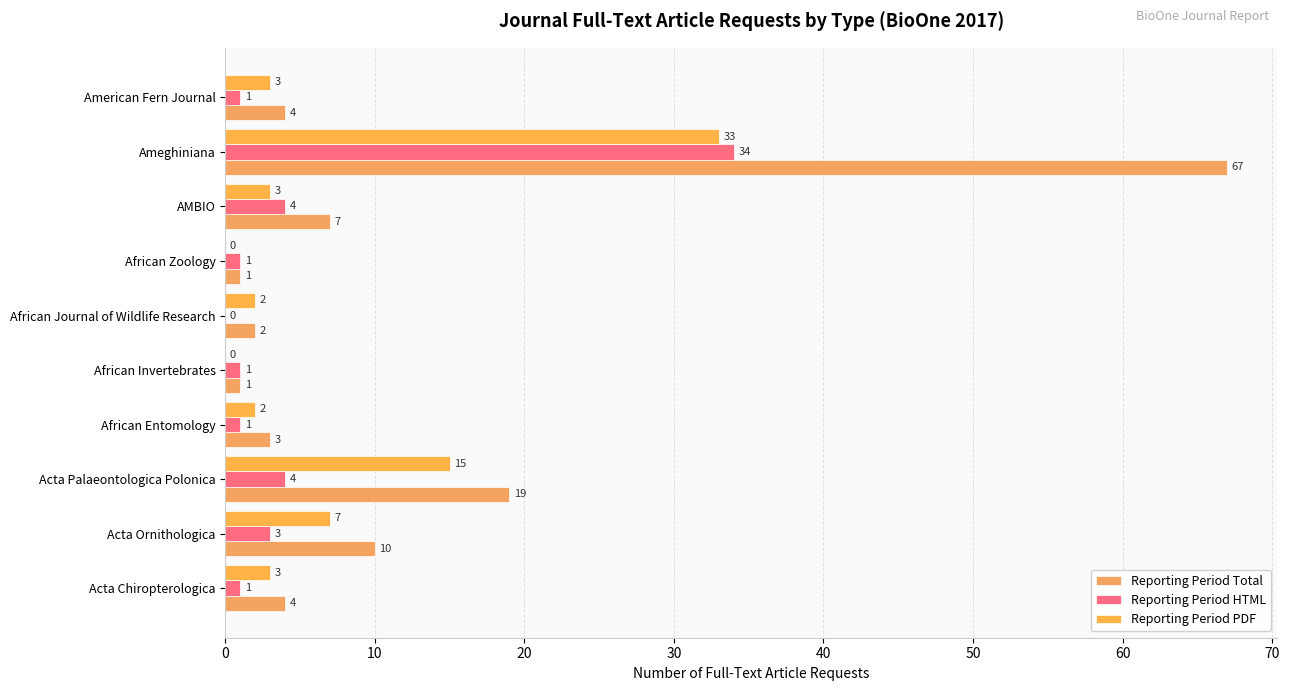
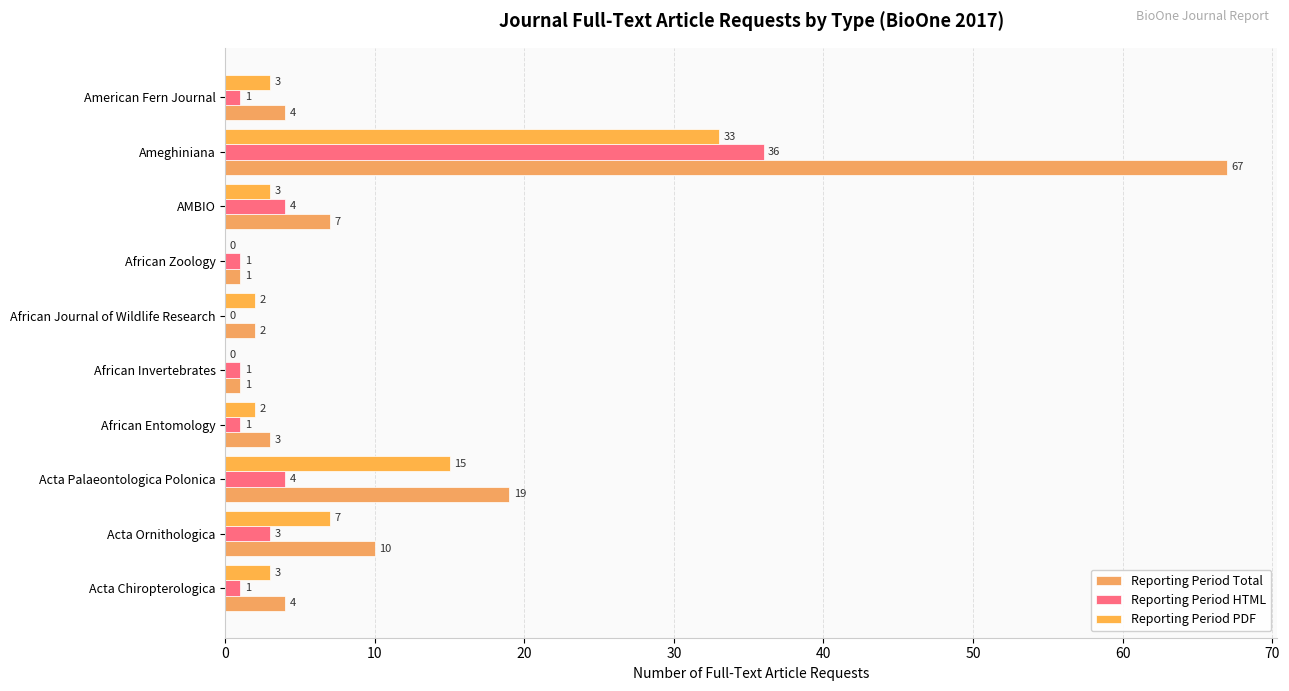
  {
    "Reporting Period HTML": {
      "American Fern Journal": 1,
-     "Ameghiniana": 34,
+     "Ameghiniana": 36,
      "AMBIO": 4,
      "African Zoology": 1,
      "African Journal of Wildlife Research": 0,
      "African Invertebrates": 1,
      "African Entomology": 1,
      "Acta Palaeontologica Polonica": 4,
      "Acta Ornithologica": 3,
      "Acta Chiropterologica": 1
    }
  }
